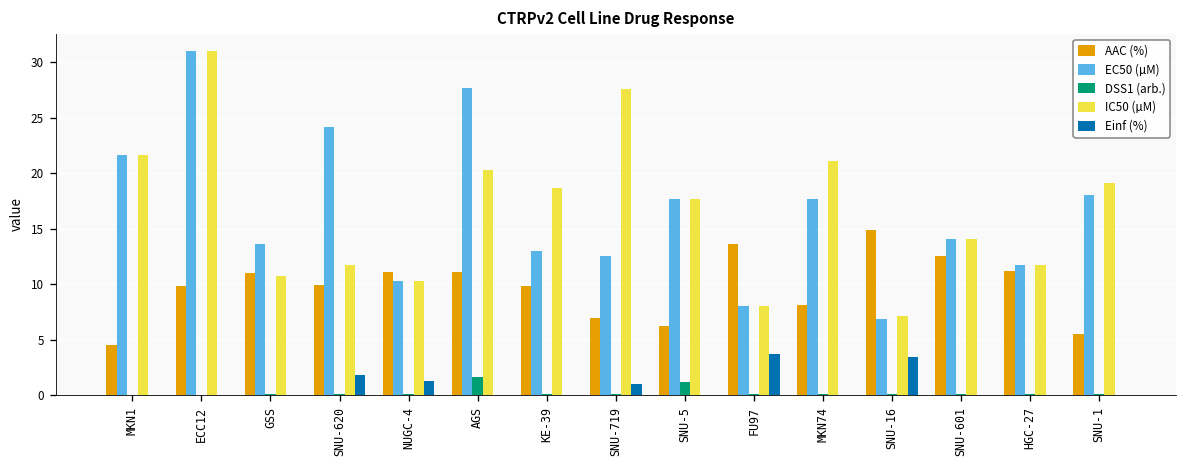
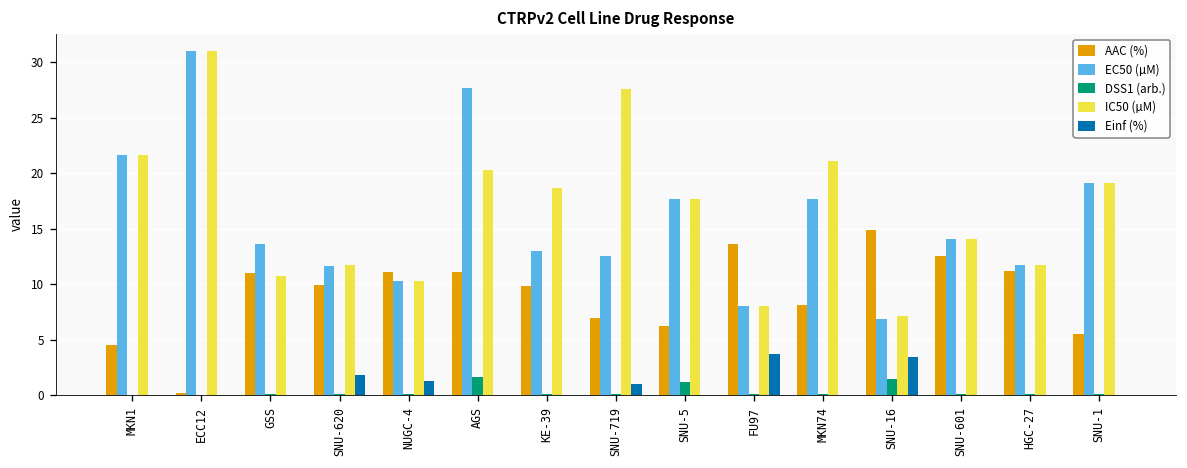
  {
    "AAC (%)": {
      "MKN1": 4,
-     "ECC12": 10,
+     "ECC12": 0,
      "GSS": 11,
      "SNU-620": 10,
      "NUGC-4": 11,
      "AGS": 11,
      "KE-39": 10,
      "SNU-719": 7,
      "SNU-5": 6,
      "FU97": 14,
      "MKN74": 8,
      "SNU-16": 15,
      "SNU-601": 13,
      "HGC-27": 11,
      "SNU-1": 5
    },
    "EC50 (µM)": {
      "MKN1": 22,
      "ECC12": 31,
      "GSS": 14,
-     "SNU-620": 24,
+     "SNU-620": 12,
      "NUGC-4": 10,
      "AGS": 28,
      "KE-39": 13,
      "SNU-719": 13,
      "SNU-5": 18,
      "FU97": 8,
      "MKN74": 18,
      "SNU-16": 7,
      "SNU-601": 14,
      "HGC-27": 12,
-     "SNU-1": 18
+     "SNU-1": 19
    },
    "DSS1 (arb.)": {
      "ECC12": 0,
      "AGS": 2,
      "SNU-5": 1,
-     "SNU-16": 0
+     "SNU-16": 1
    },
    "IC50 (µM)": {
      "MKN1": 22,
      "ECC12": 31,
      "GSS": 11,
      "SNU-620": 12,
      "NUGC-4": 10,
      "AGS": 20,
      "KE-39": 19,
      "SNU-719": 28,
      "SNU-5": 18,
      "FU97": 8,
      "MKN74": 21,
      "SNU-16": 7,
      "SNU-601": 14,
      "HGC-27": 12,
      "SNU-1": 19
    },
    "Einf (%)": {
      "MKN1": 0,
      "ECC12": 0,
      "GSS": 0,
      "SNU-620": 2,
      "NUGC-4": 1,
      "AGS": 0,
      "KE-39": 0,
      "SNU-719": 1,
      "SNU-5": 0,
      "FU97": 4,
      "MKN74": 0,
      "SNU-16": 3,
      "SNU-601": 0,
      "HGC-27": 0,
      "SNU-1": 0
    }
  }
